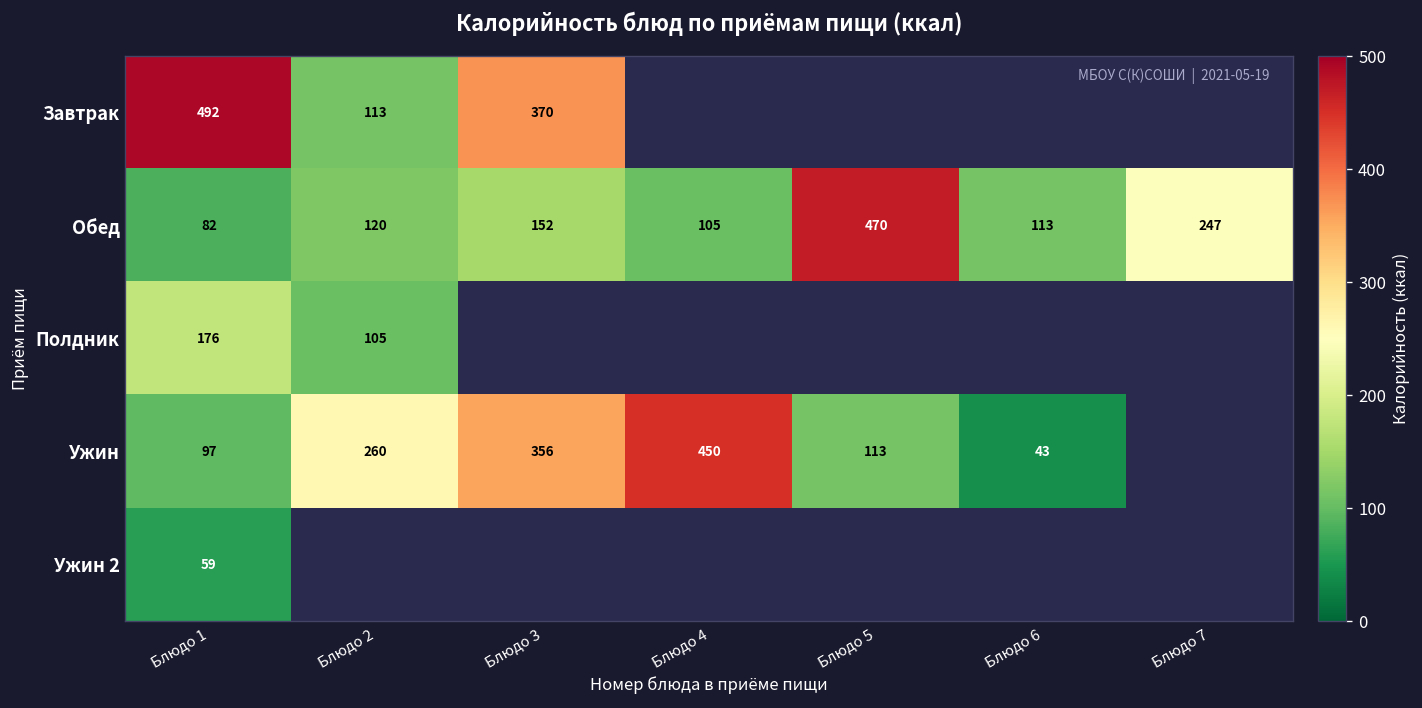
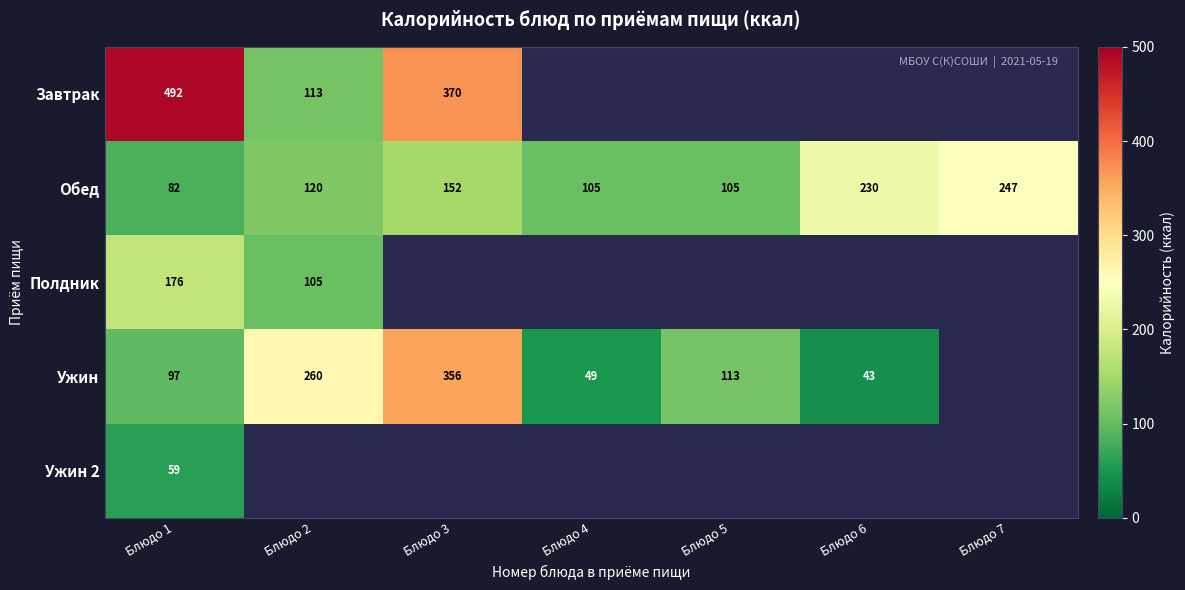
  {
    "Завтрак": {
      "Блюдо 1": 492,
      "Блюдо 2": 113,
      "Блюдо 3": 370
    },
    "Обед": {
      "Блюдо 1": 82,
      "Блюдо 2": 120,
      "Блюдо 3": 152,
      "Блюдо 4": 105,
-     "Блюдо 5": 470,
-     "Блюдо 6": 113,
+     "Блюдо 5": 105,
+     "Блюдо 6": 230,
      "Блюдо 7": 247
    },
    "Полдник": {
      "Блюдо 1": 176,
      "Блюдо 2": 105
    },
    "Ужин": {
      "Блюдо 1": 97,
      "Блюдо 2": 260,
      "Блюдо 3": 356,
-     "Блюдо 4": 450,
+     "Блюдо 4": 49,
      "Блюдо 5": 113,
      "Блюдо 6": 43
    },
    "Ужин 2": {
      "Блюдо 1": 59
    }
  }
